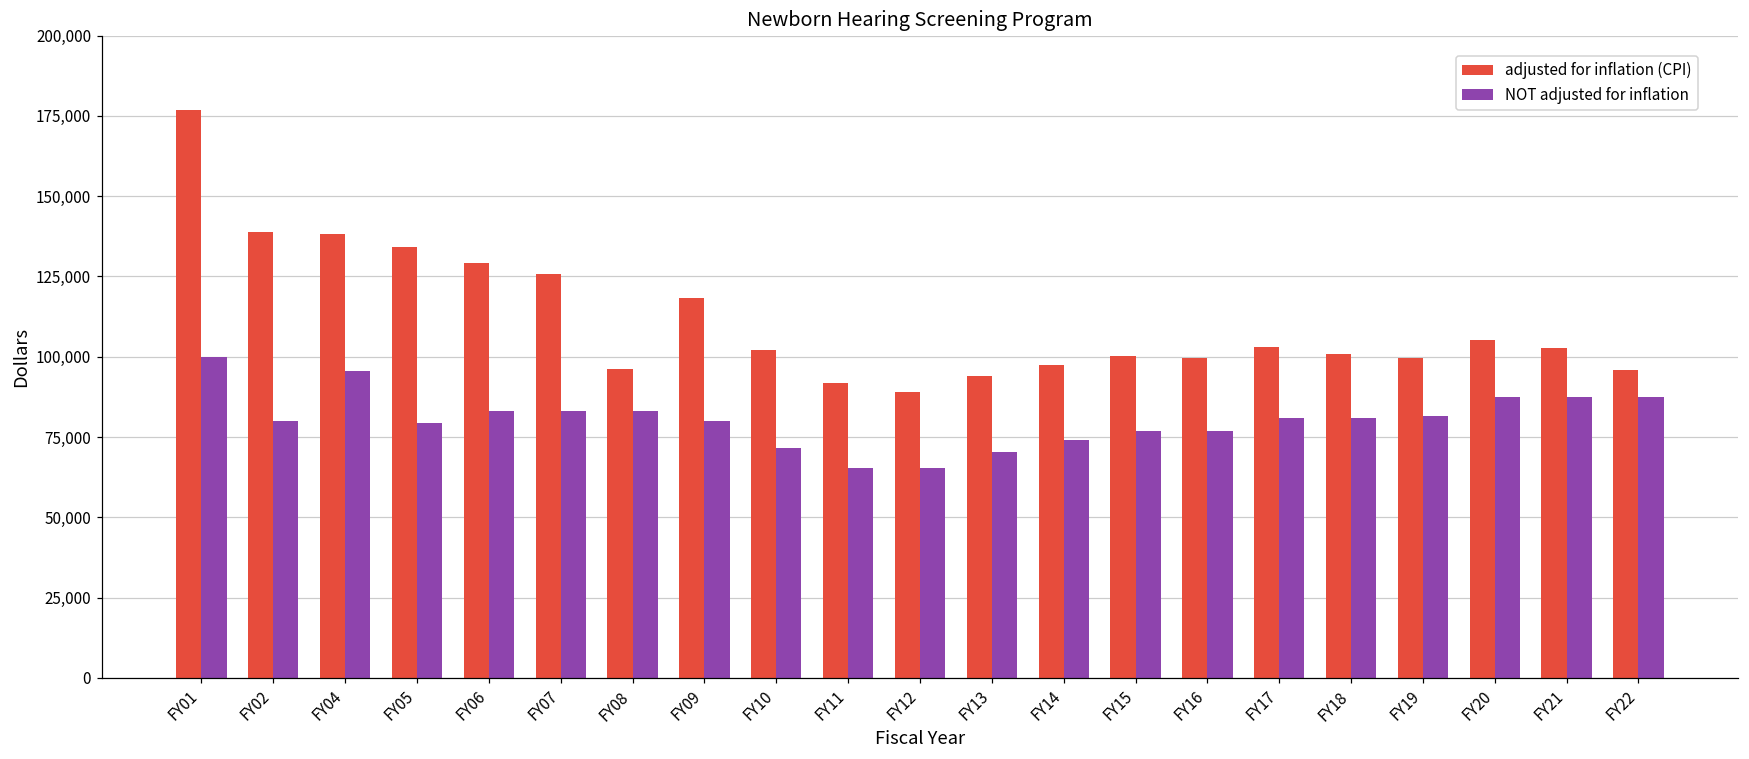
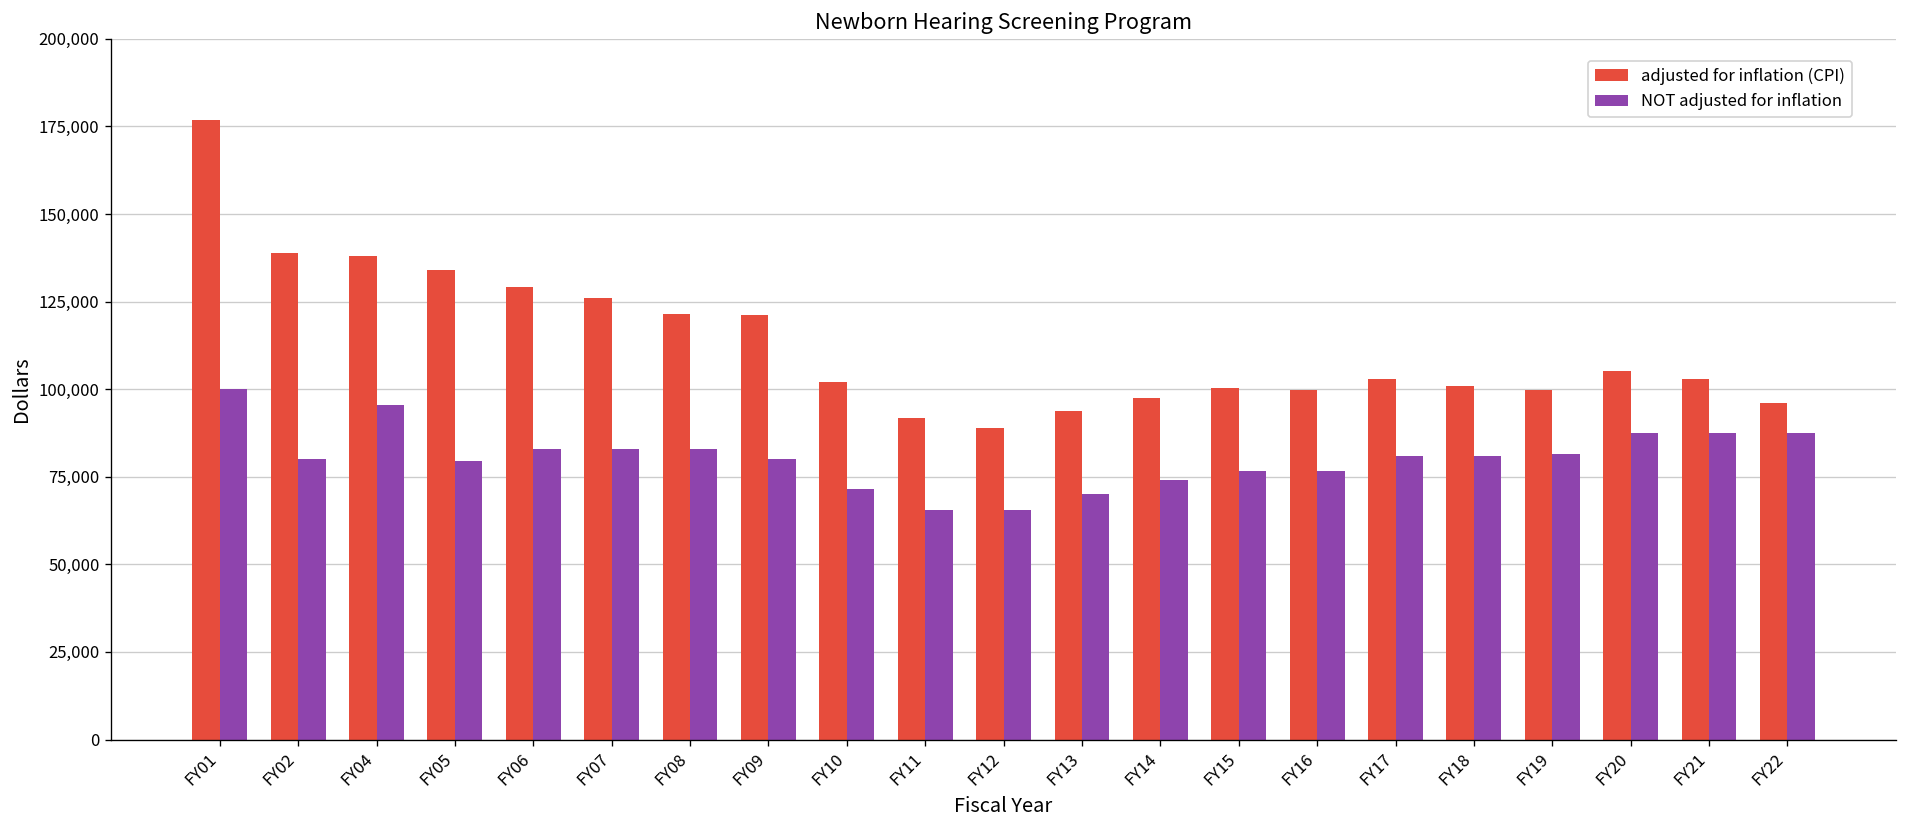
  {
    "adjusted for inflation (CPI)": {
      "FY01": "177,000",
      "FY02": "139,000",
      "FY04": "138,000",
      "FY05": "134,000",
      "FY06": "129,000",
      "FY07": "126,000",
-     "FY08": "96,000",
-     "FY09": "118,000",
+     "FY08": "121,000",
+     "FY09": "121,000",
      "FY10": "102,000",
      "FY11": "92,000",
      "FY12": "89,000",
      "FY13": "94,000",
      "FY14": "98,000",
      "FY15": "100,000",
      "FY16": "100,000",
      "FY17": "103,000",
      "FY18": "101,000",
      "FY19": "100,000",
      "FY20": "105,000",
      "FY21": "103,000",
      "FY22": "96,000"
    },
    "NOT adjusted for inflation": {
      "FY01": "100,000",
      "FY02": "80,000",
      "FY04": "96,000",
      "FY05": "79,000",
      "FY06": "83,000",
      "FY07": "83,000",
      "FY08": "83,000",
      "FY09": "80,000",
      "FY10": "71,000",
      "FY11": "65,000",
      "FY12": "65,000",
      "FY13": "70,000",
      "FY14": "74,000",
      "FY15": "77,000",
      "FY16": "77,000",
      "FY17": "81,000",
      "FY18": "81,000",
      "FY19": "82,000",
      "FY20": "87,000",
      "FY21": "87,000",
      "FY22": "87,000"
    }
  }
